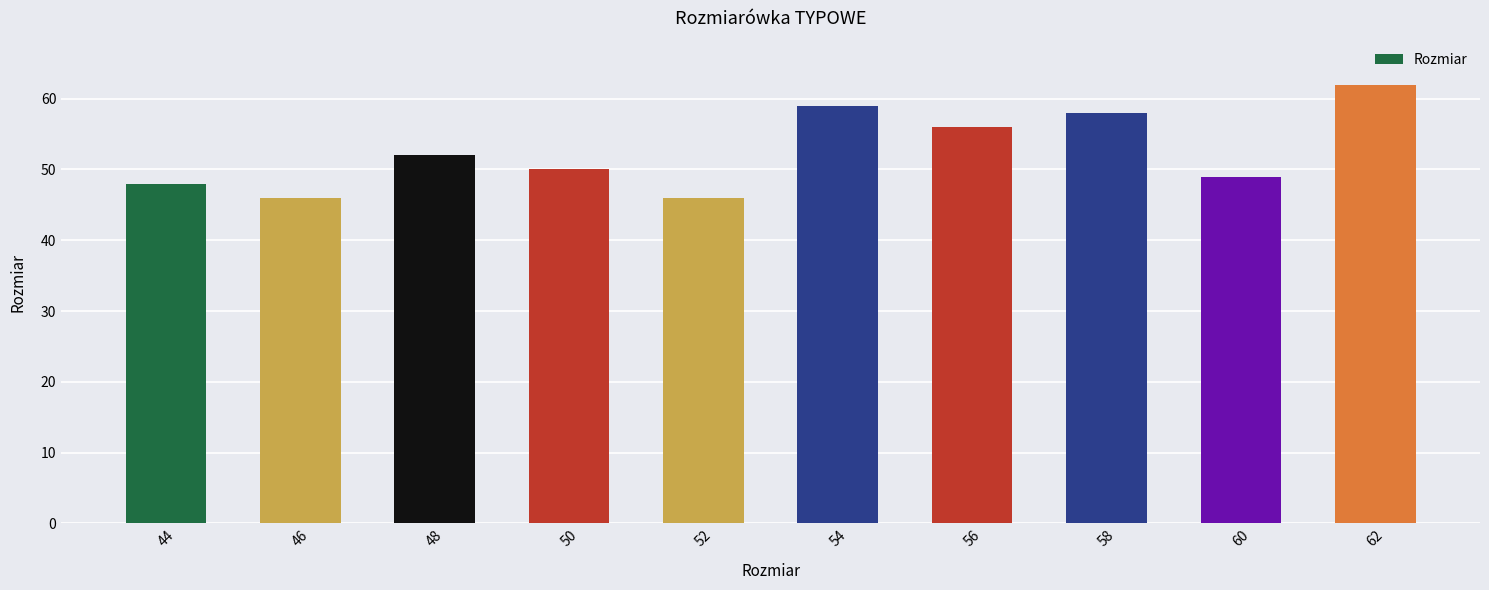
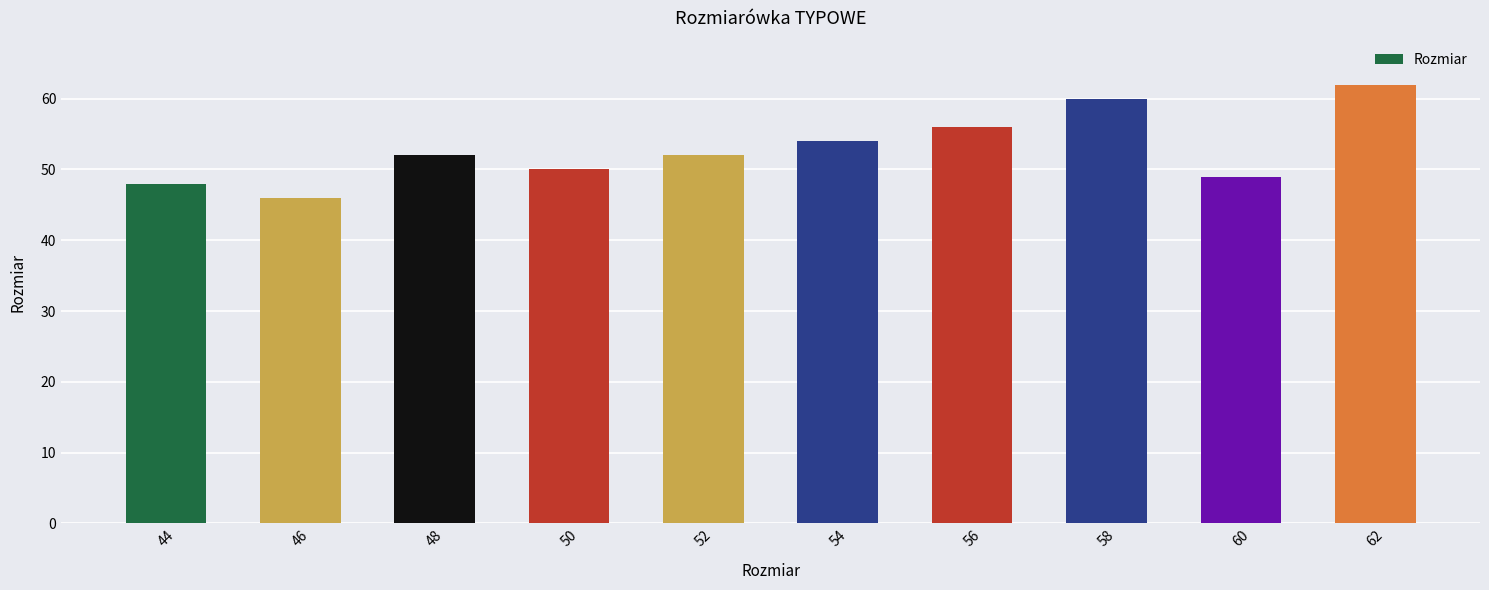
  {
    "44": 48,
    "46": 46,
    "48": 52,
    "50": 50,
-   "52": 46,
-   "54": 59,
+   "52": 52,
+   "54": 54,
    "56": 56,
-   "58": 58,
+   "58": 60,
    "60": 49,
    "62": 62
  }
